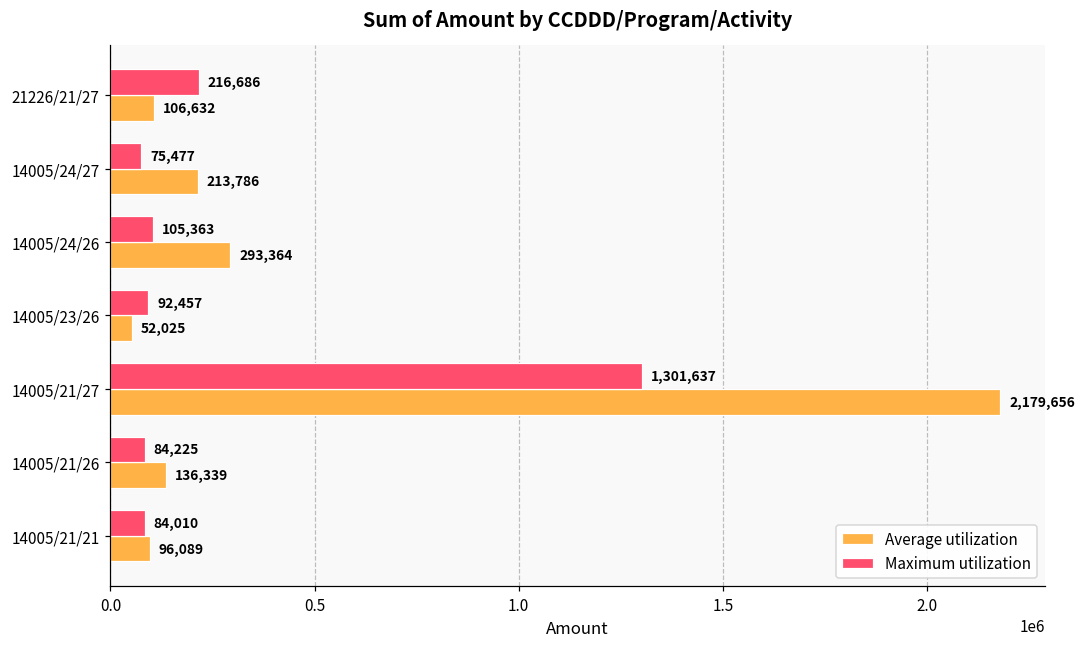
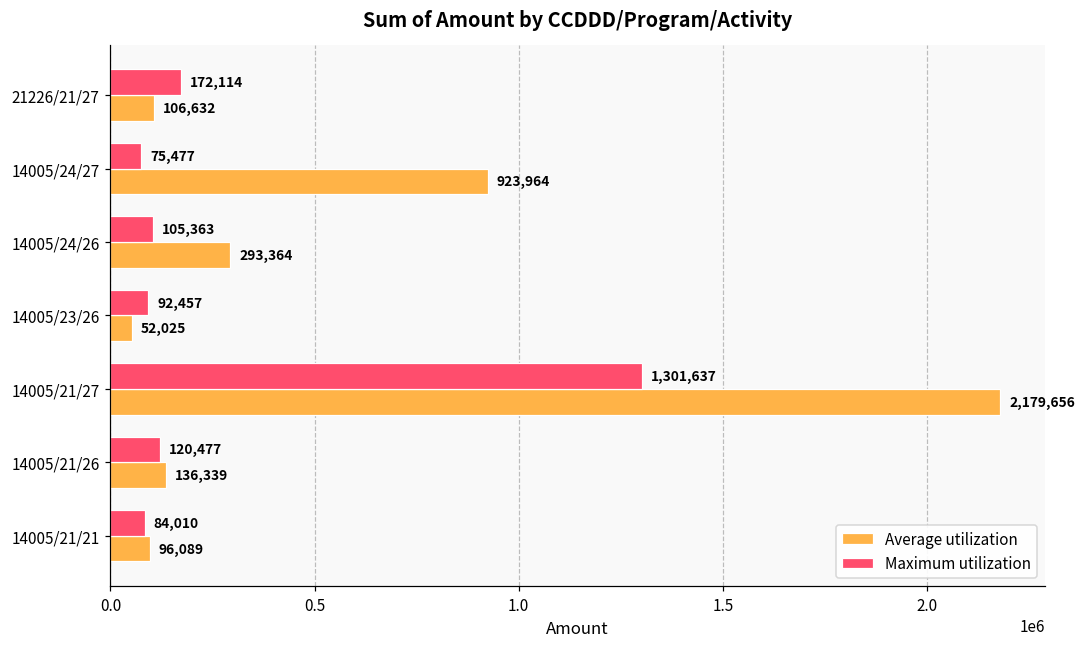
  {
    "Average utilization": {
      "21226/21/27": "106,632",
-     "14005/24/27": "213,786",
+     "14005/24/27": "923,964",
      "14005/24/26": "293,364",
      "14005/23/26": "52,025",
      "14005/21/27": "2,179,656",
      "14005/21/26": "136,339",
      "14005/21/21": "96,089"
    },
    "Maximum utilization": {
-     "21226/21/27": "216,686",
+     "21226/21/27": "172,114",
      "14005/24/27": "75,477",
      "14005/24/26": "105,363",
      "14005/23/26": "92,457",
      "14005/21/27": "1,301,637",
-     "14005/21/26": "84,225",
+     "14005/21/26": "120,477",
      "14005/21/21": "84,010"
    }
  }
